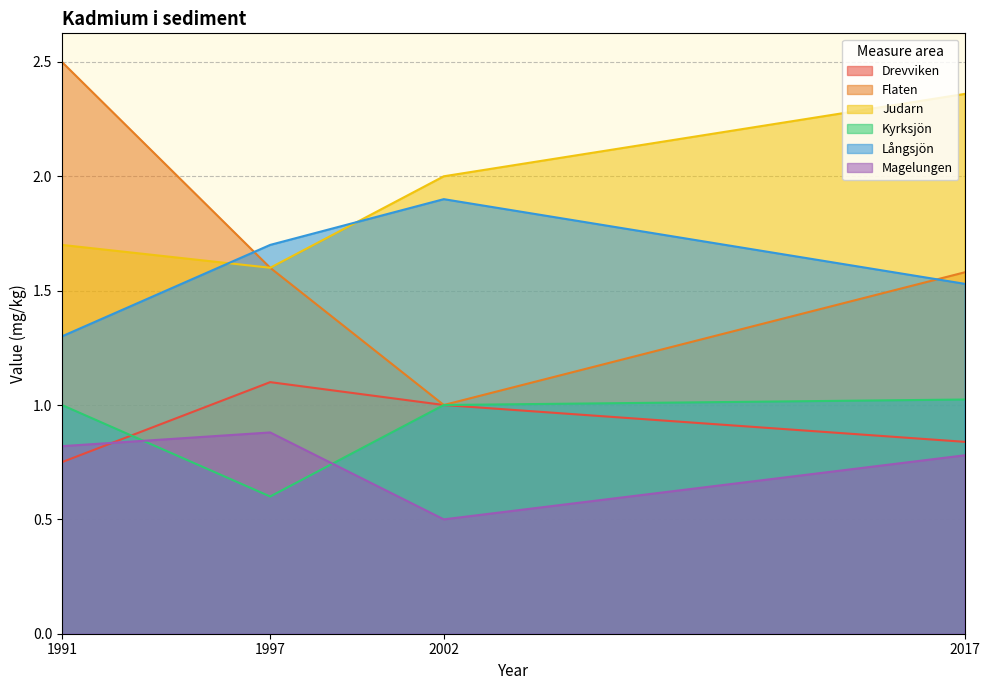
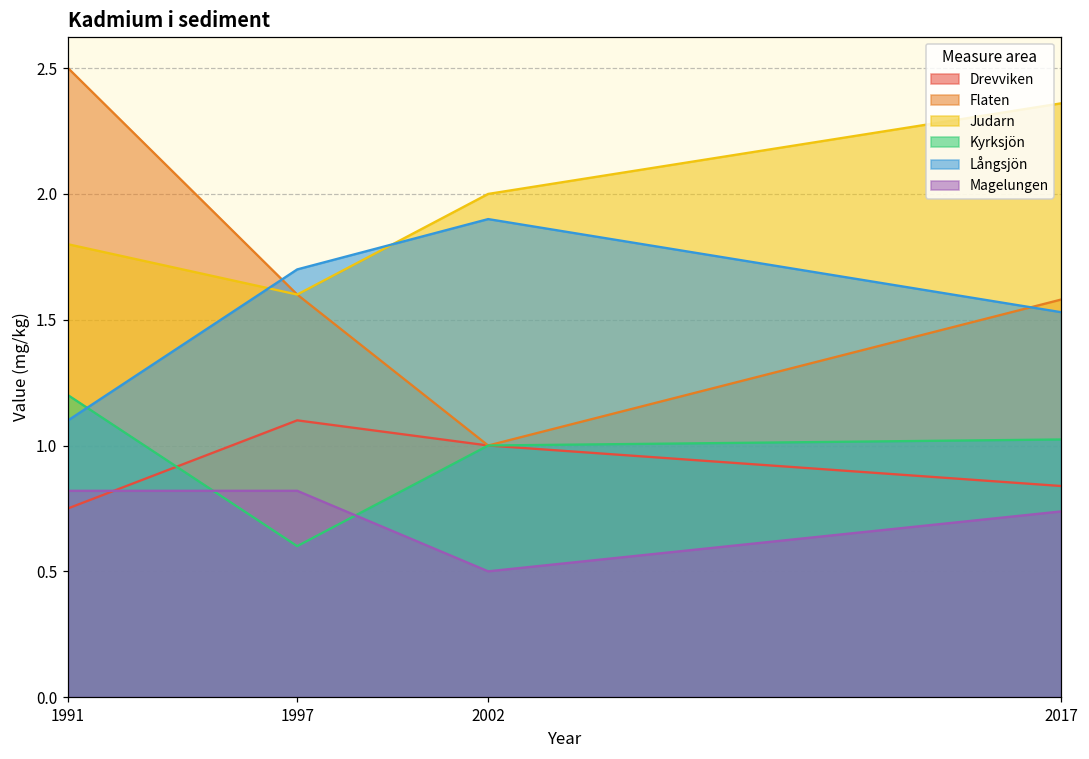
  {
    "Judarn": {
-     "1991": 1.7,
+     "1991": 1.8,
      "2002": 2.0,
      "2017": 2.36
    },
    "Kyrksjön": {
-     "1991": 1.0,
+     "1991": 1.2,
      "1997": 0.6,
      "2017": 1.02
    },
    "Långsjön": {
-     "1991": 1.3,
+     "1991": 1.1,
      "1997": 1.7,
      "2002": 1.9,
      "2017": 1.53
    },
    "Magelungen": {
      "1991": 0.82,
-     "1997": 0.88,
+     "1997": 0.82,
      "2002": 0.50,
-     "2017": 0.78
+     "2017": 0.74
    }
  }
